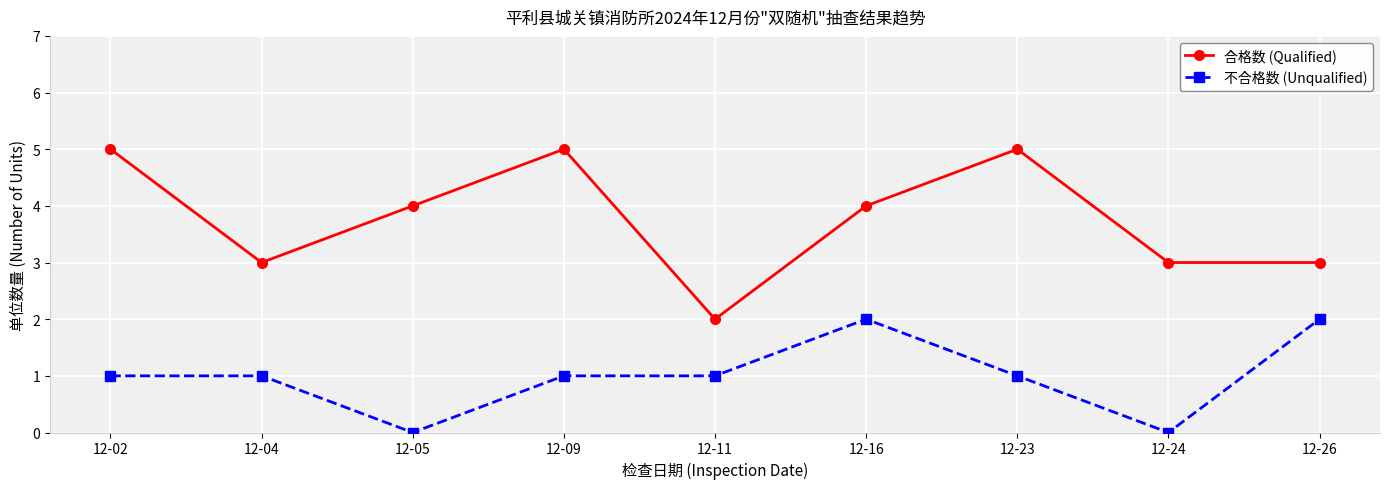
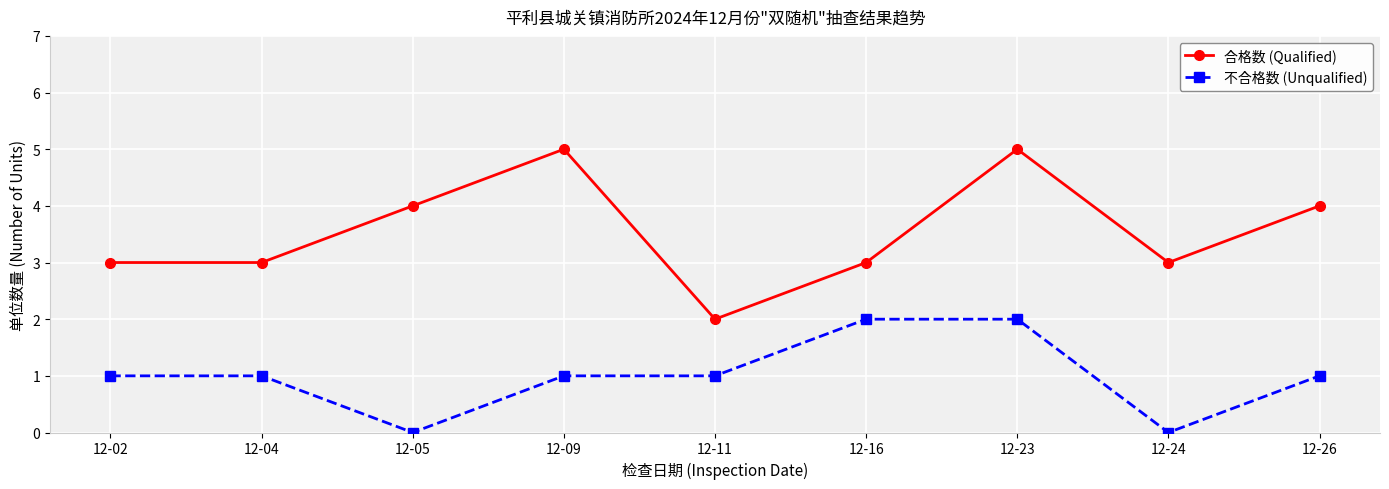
  {
    "合格数 (Qualified)": {
-     "12-02": 5,
+     "12-02": 3,
      "12-04": 3,
      "12-05": 4,
      "12-09": 5,
      "12-11": 2,
-     "12-16": 4,
+     "12-16": 3,
      "12-23": 5,
      "12-24": 3,
-     "12-26": 3
+     "12-26": 4
    },
    "不合格数 (Unqualified)": {
      "12-02": 1,
      "12-04": 1,
      "12-05": 0,
      "12-09": 1,
      "12-11": 1,
      "12-16": 2,
-     "12-23": 1,
+     "12-23": 2,
      "12-24": 0,
-     "12-26": 2
+     "12-26": 1
    }
  }
